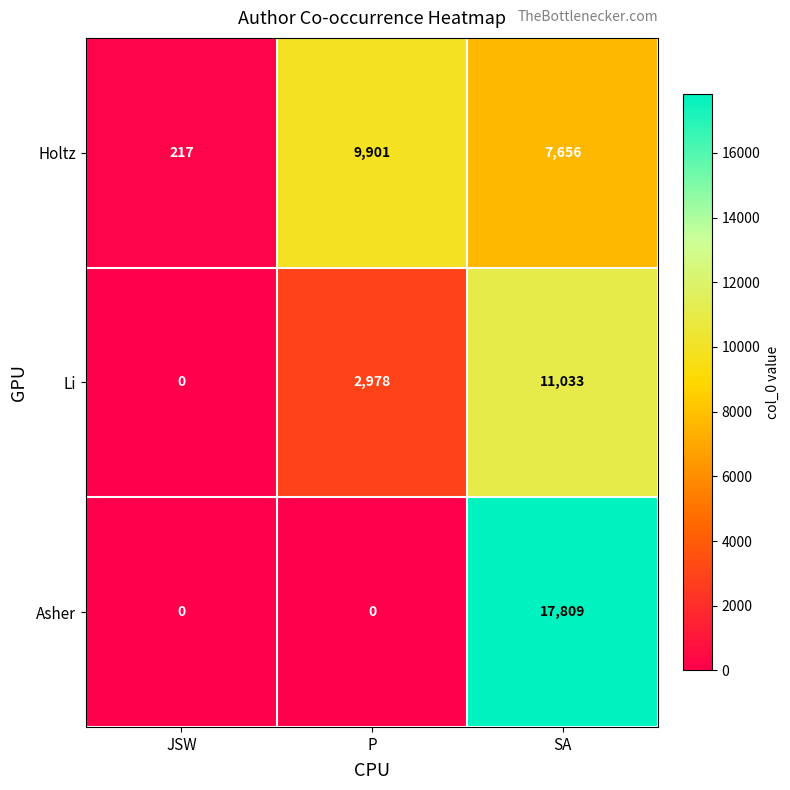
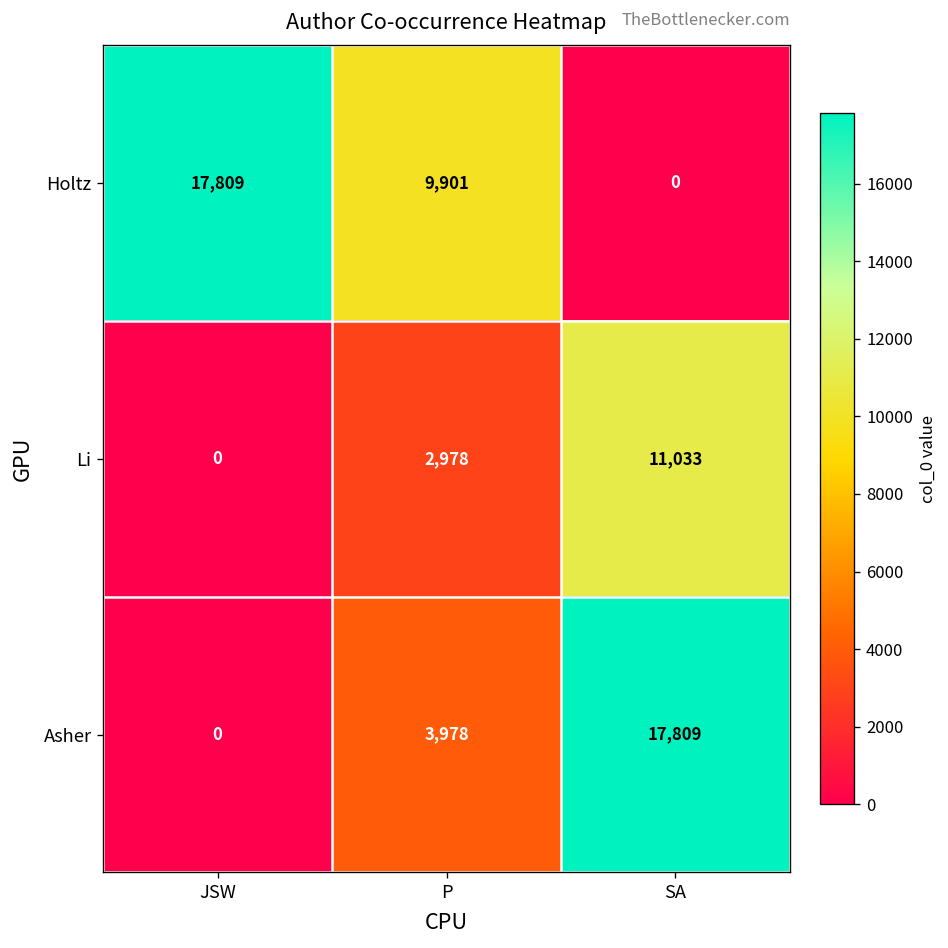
  {
    "Holtz": {
-     "JSW": "217",
+     "JSW": "17,809",
      "P": "9,901",
-     "SA": "7,656"
+     "SA": "0"
    },
    "Li": {
      "JSW": "0",
      "P": "2,978",
      "SA": "11,033"
    },
    "Asher": {
      "JSW": "0",
-     "P": "0",
+     "P": "3,978",
      "SA": "17,809"
    }
  }
